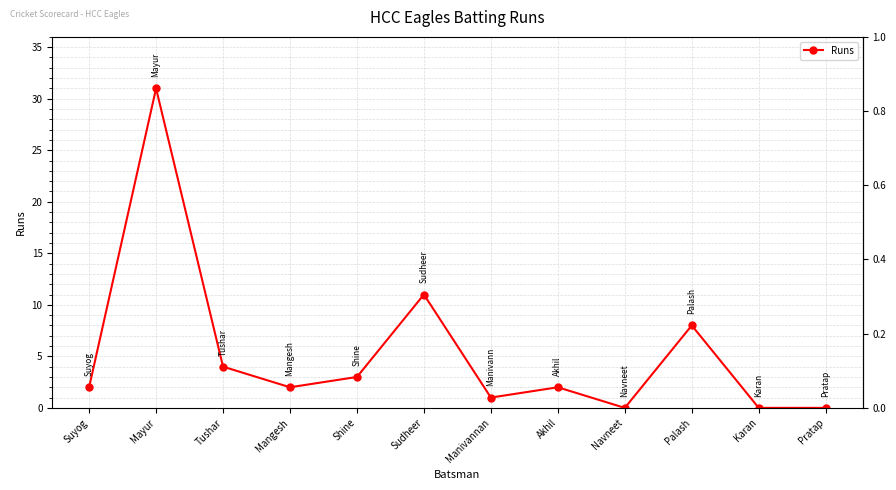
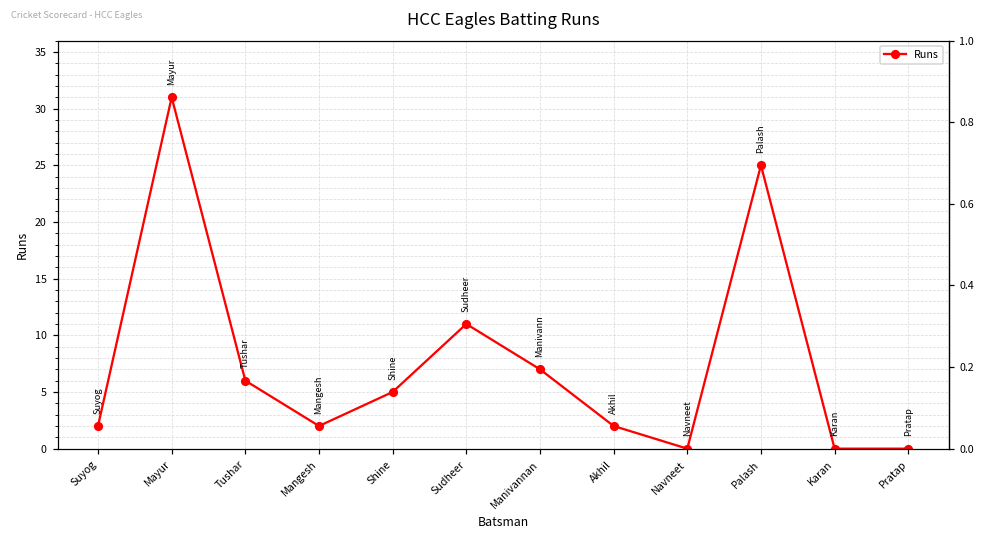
  {
    "Suyog": 2,
    "Mayur": 31,
-   "Tushar": 4,
+   "Tushar": 6,
    "Mangesh": 2,
-   "Shine": 3,
+   "Shine": 5,
    "Sudheer": 11,
-   "Manivannan": 1,
+   "Manivannan": 7,
    "Akhil": 2,
    "Navneet": 0,
-   "Palash": 8,
+   "Palash": 25,
    "Karan": 0,
    "Pratap": 0
  }
